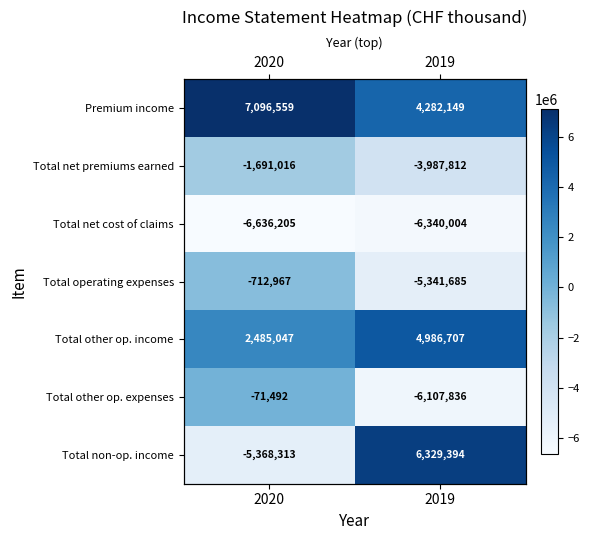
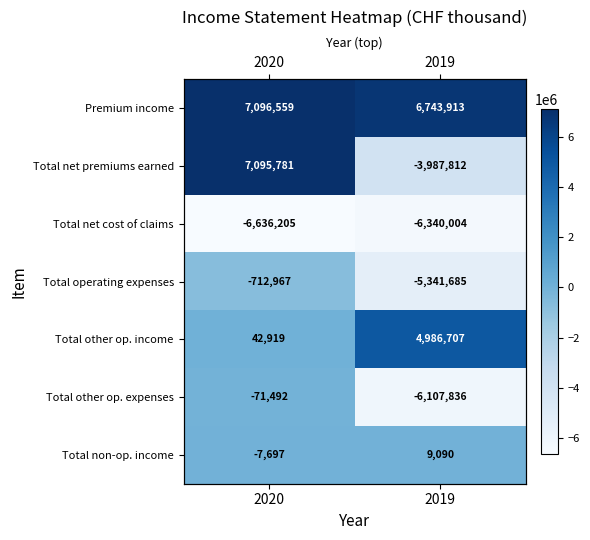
  {
    "Premium income": {
      "2020": "7,096,559",
-     "2019": "4,282,149"
+     "2019": "6,743,913"
    },
    "Total net premiums earned": {
-     "2020": "-1,691,016",
+     "2020": "7,095,781",
      "2019": "-3,987,812"
    },
    "Total net cost of claims": {
      "2020": "-6,636,205",
      "2019": "-6,340,004"
    },
    "Total operating expenses": {
      "2020": "-712,967",
      "2019": "-5,341,685"
    },
    "Total other op. income": {
-     "2020": "2,485,047",
+     "2020": "42,919",
      "2019": "4,986,707"
    },
    "Total other op. expenses": {
      "2020": "-71,492",
      "2019": "-6,107,836"
    },
    "Total non-op. income": {
-     "2020": "-5,368,313",
-     "2019": "6,329,394"
+     "2020": "-7,697",
+     "2019": "9,090"
    }
  }
